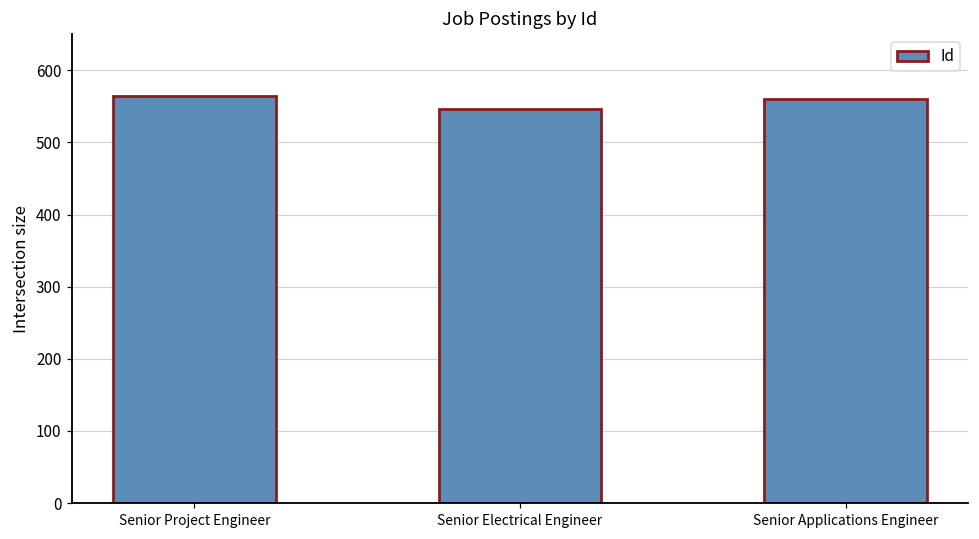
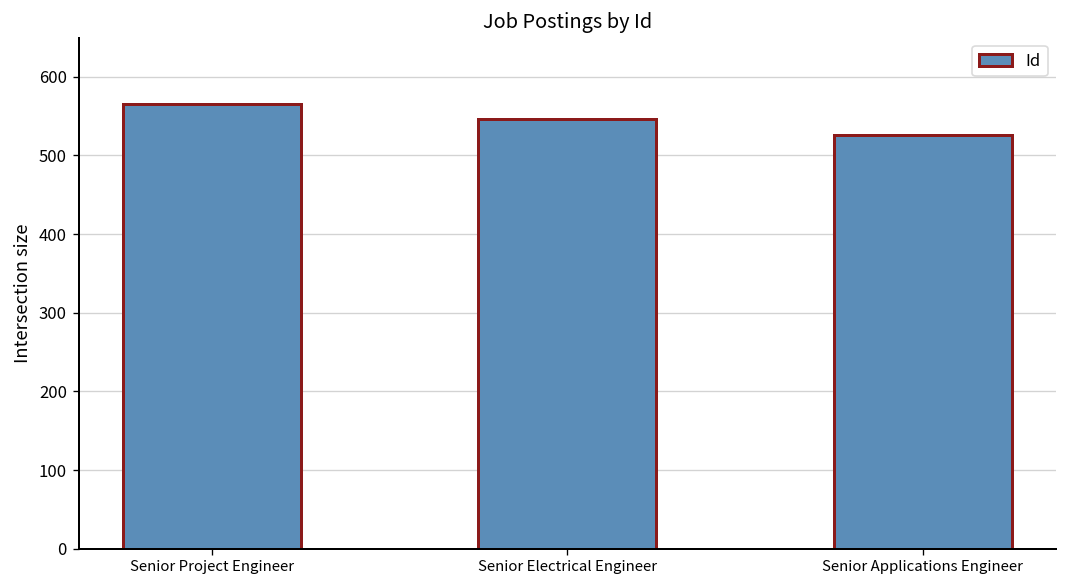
  {
    "Senior Project Engineer": 570,
    "Senior Electrical Engineer": 550,
-   "Senior Applications Engineer": 560
+   "Senior Applications Engineer": 530
  }
